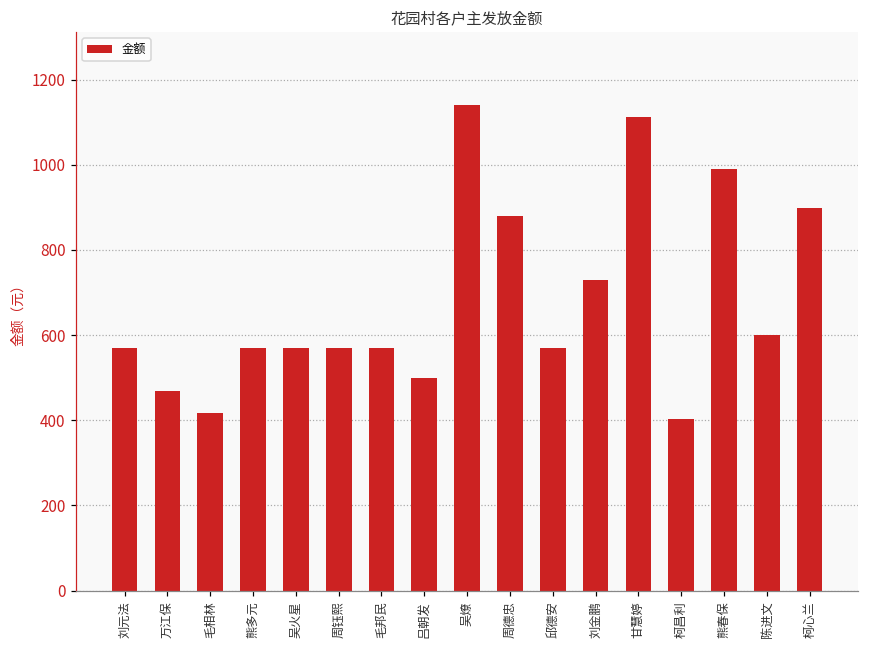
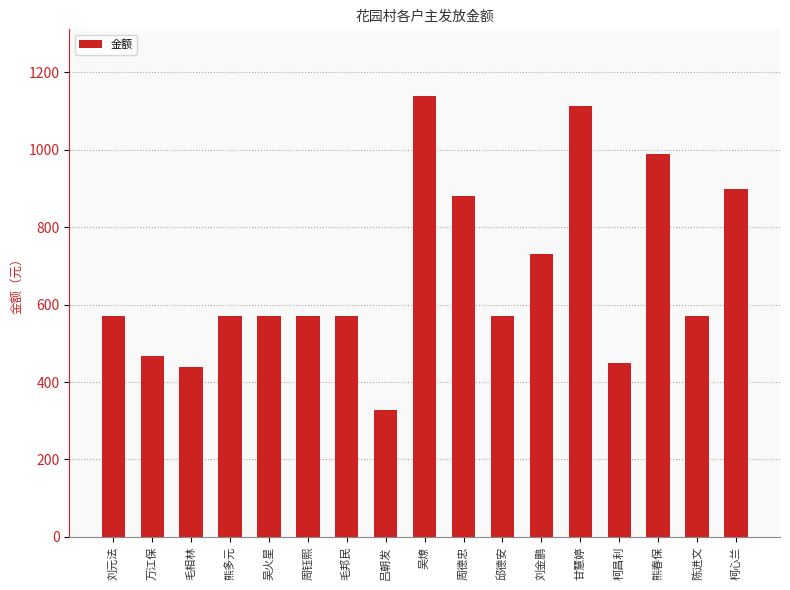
  {
    "刘元法": 570,
    "万江保": 470,
-   "毛相林": 420,
+   "毛相林": 440,
    "熊多元": 570,
    "吴火星": 570,
    "周钰熙": 570,
    "毛邦民": 570,
-   "吕朝发": 500,
+   "吕朝发": 330,
    "吴燎": 1140,
    "周德忠": 880,
    "邱德安": 570,
    "刘金鹏": 730,
    "甘慧婷": 1110,
-   "柯昌利": 400,
+   "柯昌利": 450,
    "熊春保": 990,
-   "陈进文": 600,
+   "陈进文": 570,
    "柯心兰": 900
  }
